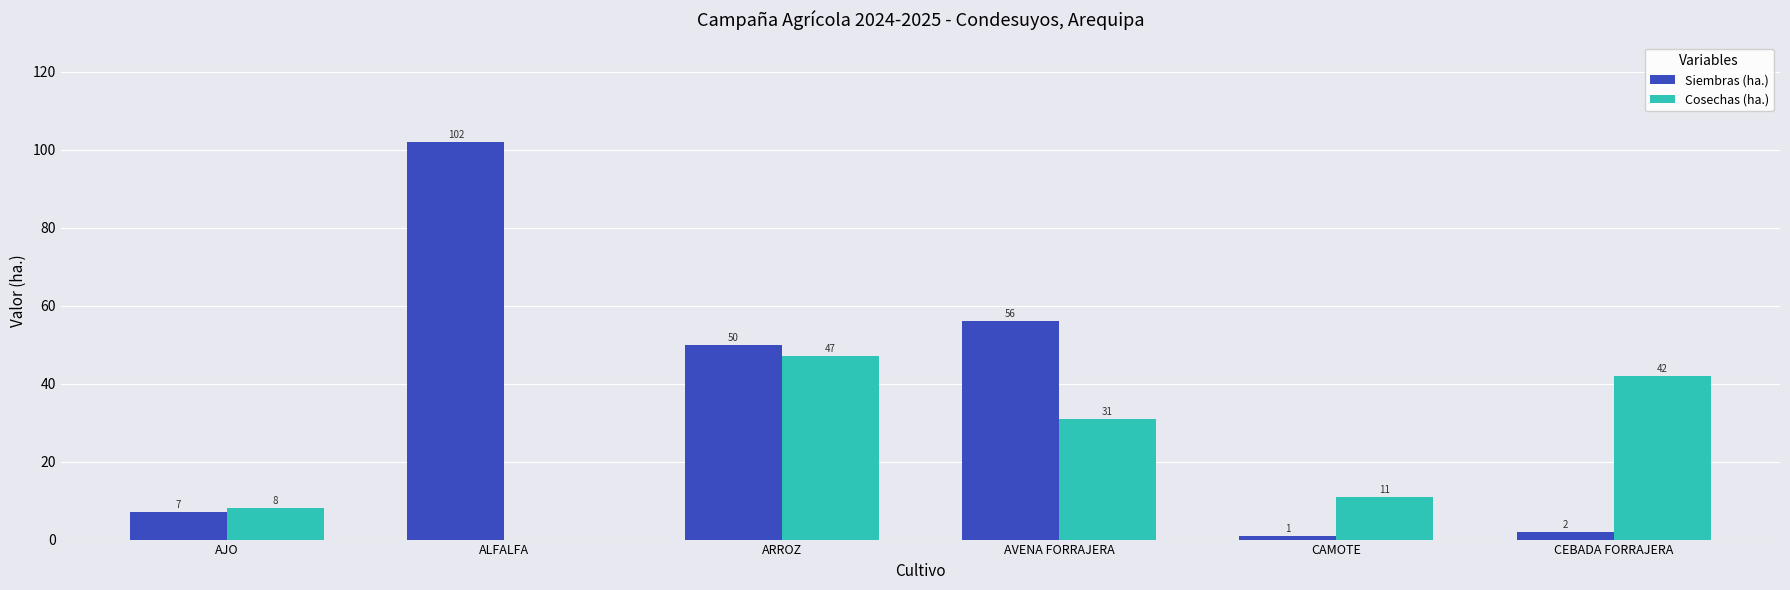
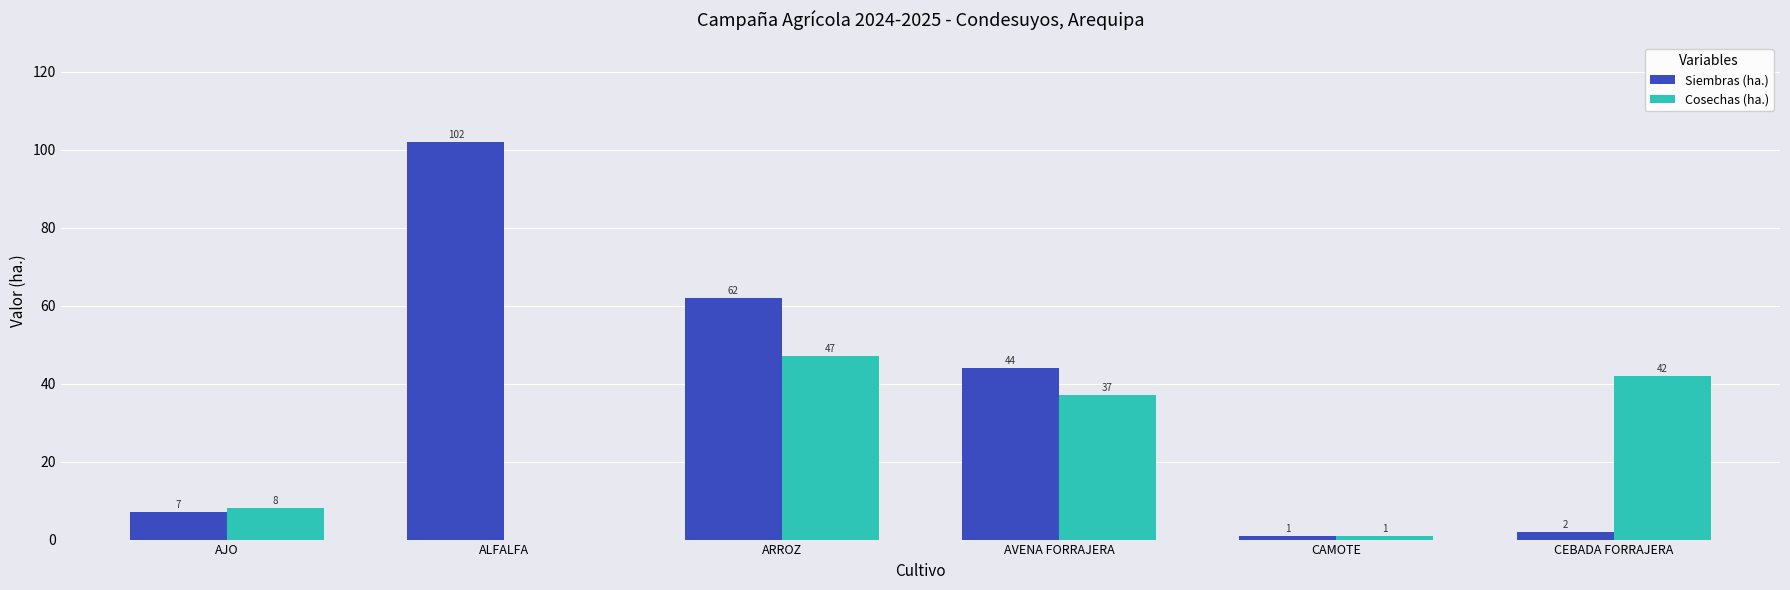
  {
    "Siembras (ha.)": {
      "AJO": 7,
      "ALFALFA": 102,
-     "ARROZ": 50,
-     "AVENA FORRAJERA": 56,
+     "ARROZ": 62,
+     "AVENA FORRAJERA": 44,
      "CAMOTE": 1,
      "CEBADA FORRAJERA": 2
    },
    "Cosechas (ha.)": {
      "AJO": 8,
      "ARROZ": 47,
-     "AVENA FORRAJERA": 31,
-     "CAMOTE": 11,
+     "AVENA FORRAJERA": 37,
+     "CAMOTE": 1,
      "CEBADA FORRAJERA": 42
    }
  }
